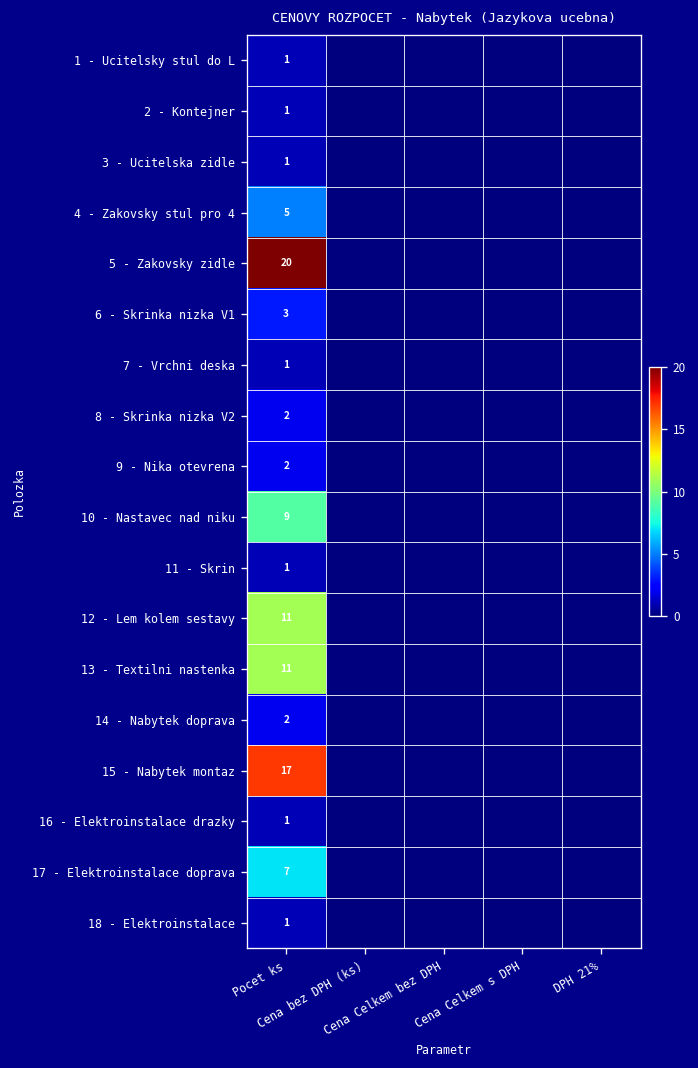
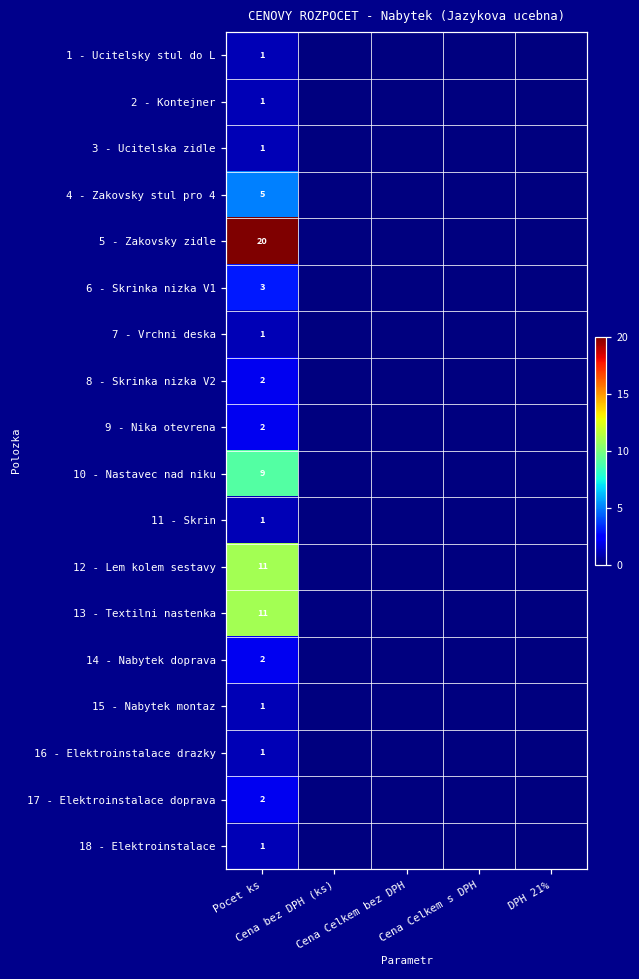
  {
    "1 - Ucitelsky stul do L": {
      "Pocet ks": 1
    },
    "2 - Kontejner": {
      "Pocet ks": 1
    },
    "3 - Ucitelska zidle": {
      "Pocet ks": 1
    },
    "4 - Zakovsky stul pro 4": {
      "Pocet ks": 5
    },
    "5 - Zakovsky zidle": {
      "Pocet ks": 20
    },
    "6 - Skrinka nizka V1": {
      "Pocet ks": 3
    },
    "7 - Vrchni deska": {
      "Pocet ks": 1
    },
    "8 - Skrinka nizka V2": {
      "Pocet ks": 2
    },
    "9 - Nika otevrena": {
      "Pocet ks": 2
    },
    "10 - Nastavec nad niku": {
      "Pocet ks": 9
    },
    "11 - Skrin": {
      "Pocet ks": 1
    },
    "12 - Lem kolem sestavy": {
      "Pocet ks": 11
    },
    "13 - Textilni nastenka": {
      "Pocet ks": 11
    },
    "14 - Nabytek doprava": {
      "Pocet ks": 2
    },
    "15 - Nabytek montaz": {
-     "Pocet ks": 17
+     "Pocet ks": 1
    },
    "16 - Elektroinstalace drazky": {
      "Pocet ks": 1
    },
    "17 - Elektroinstalace doprava": {
-     "Pocet ks": 7
+     "Pocet ks": 2
    },
    "18 - Elektroinstalace": {
      "Pocet ks": 1
    }
  }
